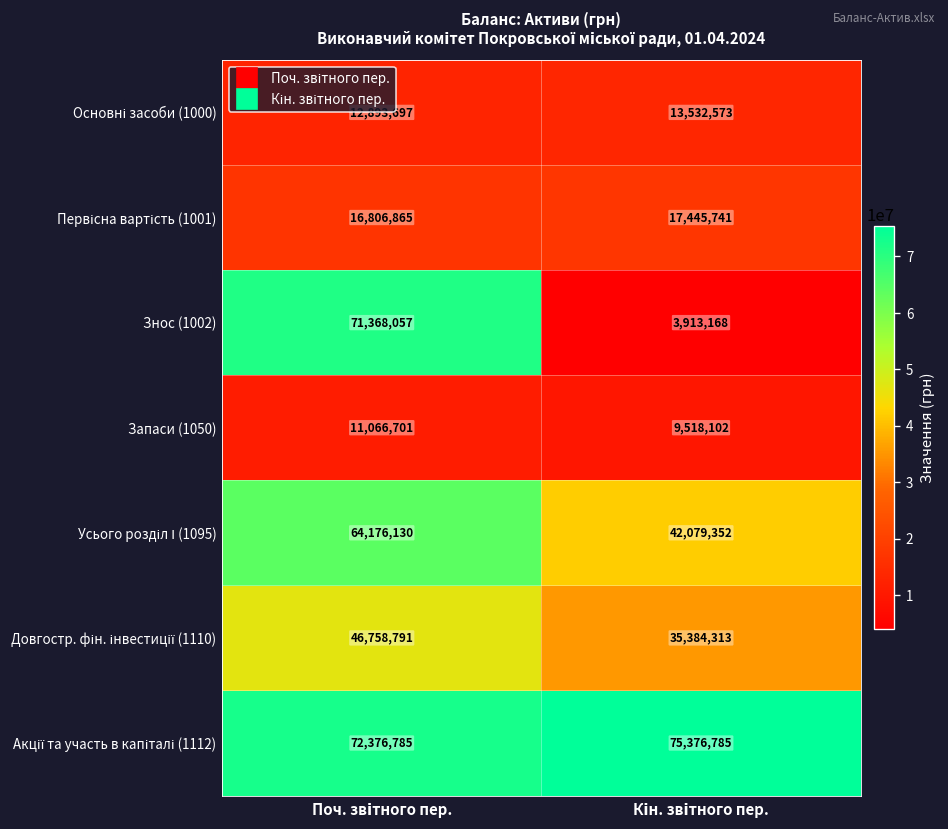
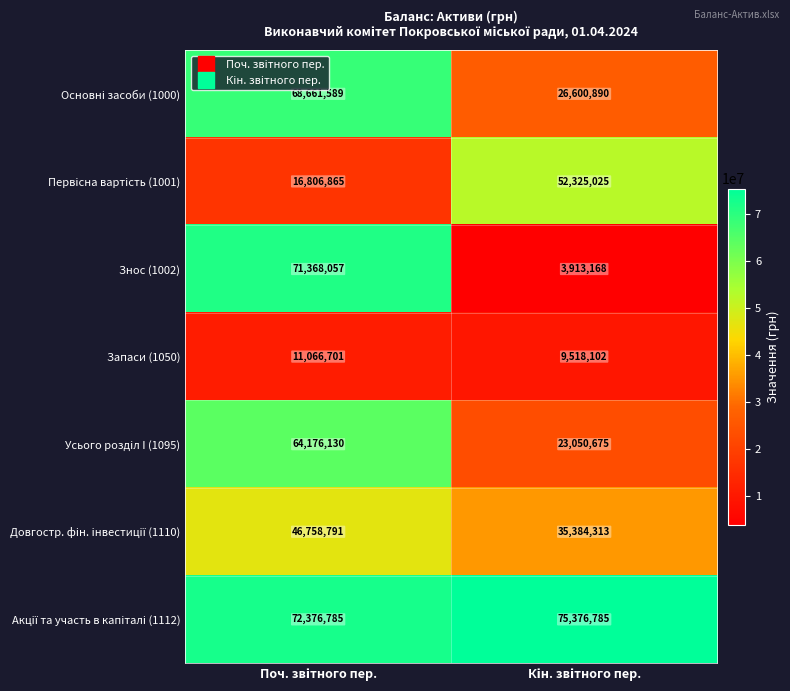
  {
    "Основні засоби (1000)": {
-     "Поч. звітного пер.": "12,893,697",
-     "Кін. звітного пер.": "13,532,573"
+     "Поч. звітного пер.": "68,661,589",
+     "Кін. звітного пер.": "26,600,890"
    },
    "Первісна вартість (1001)": {
-     "Кін. звітного пер.": "17,445,741"
+     "Кін. звітного пер.": "52,325,025"
    },
    "Усього розділ І (1095)": {
-     "Кін. звітного пер.": "42,079,352"
+     "Кін. звітного пер.": "23,050,675"
    }
  }
